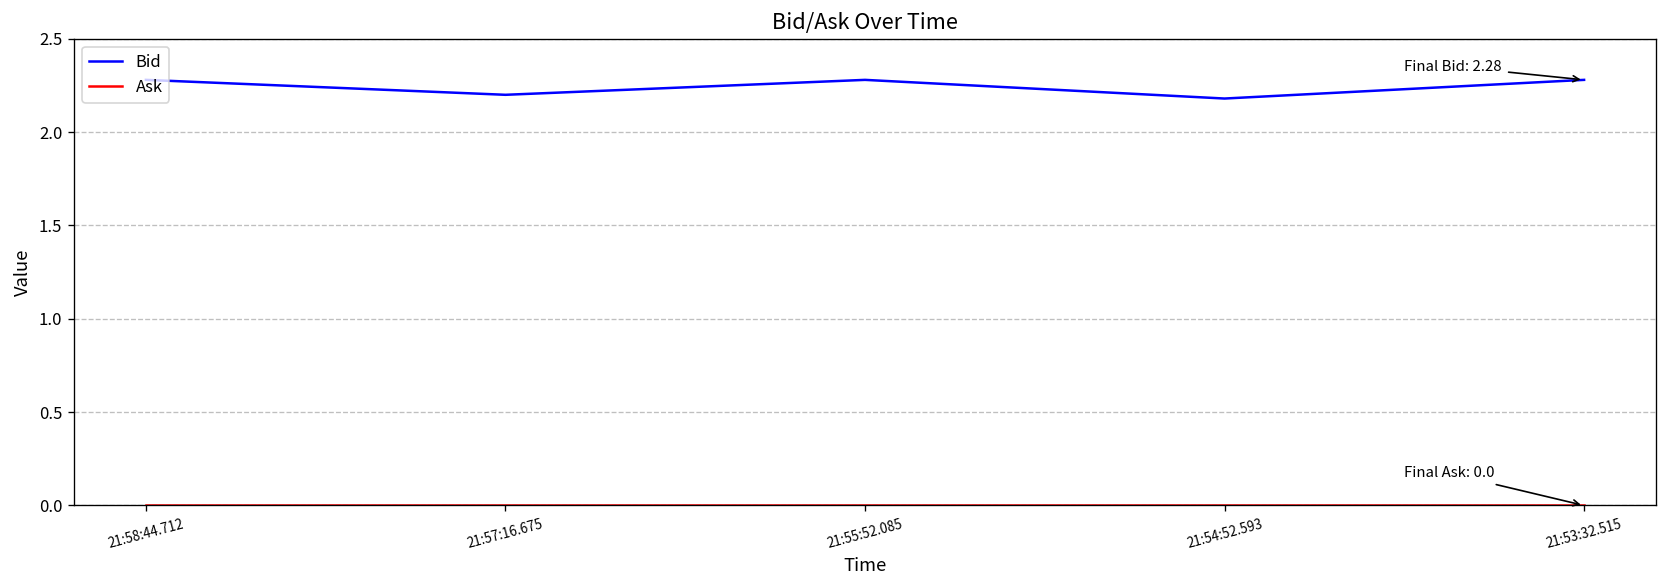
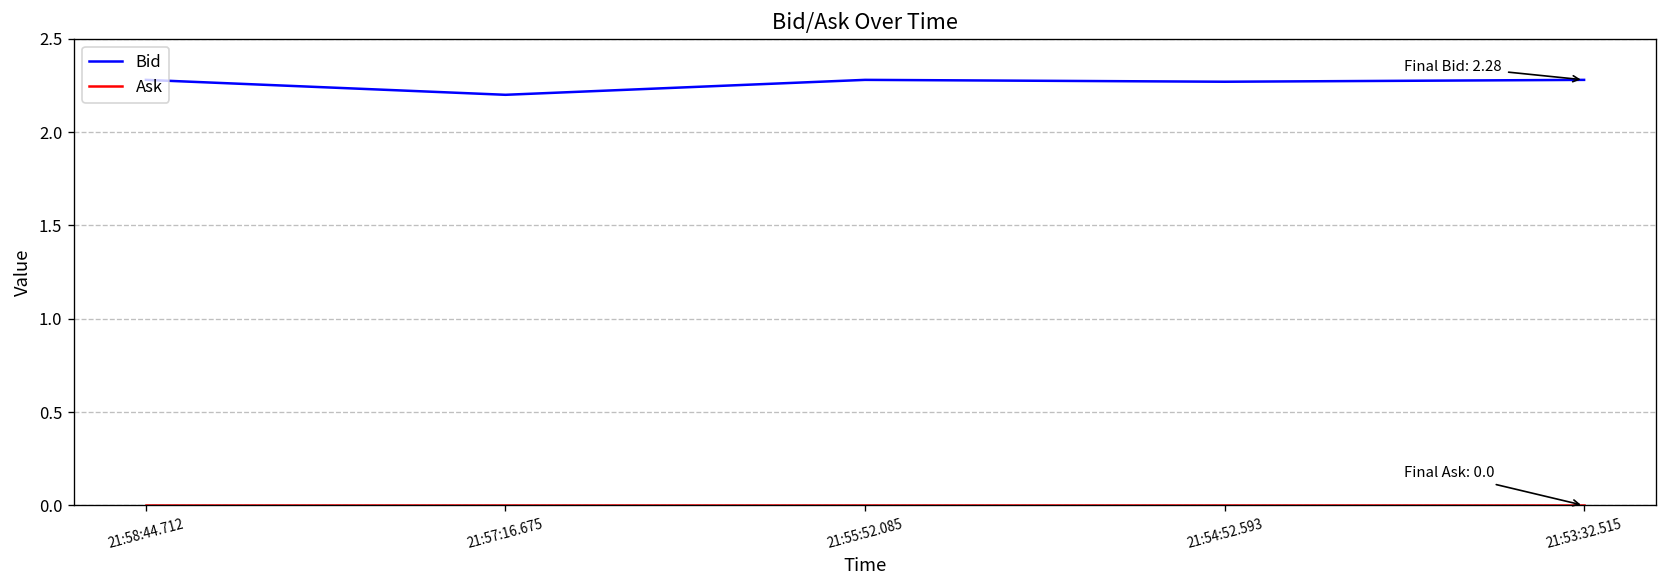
  {
    "Bid": {
      "21:57:16.675": 2.20,
      "21:55:52.085": 2.28,
-     "21:54:52.593": 2.18
+     "21:54:52.593": 2.27
    },
    "Ask": {
      "21:53:32.515": 0.0
    }
  }
